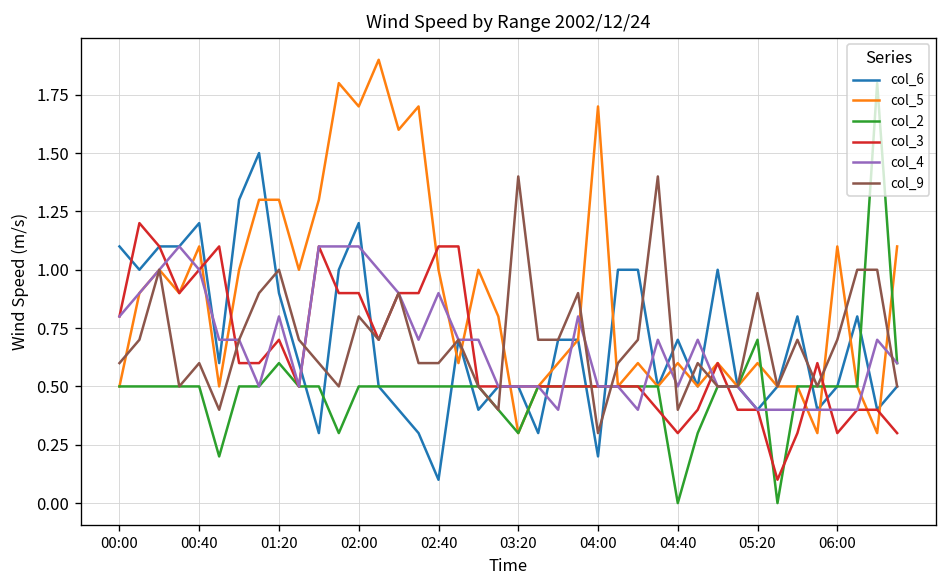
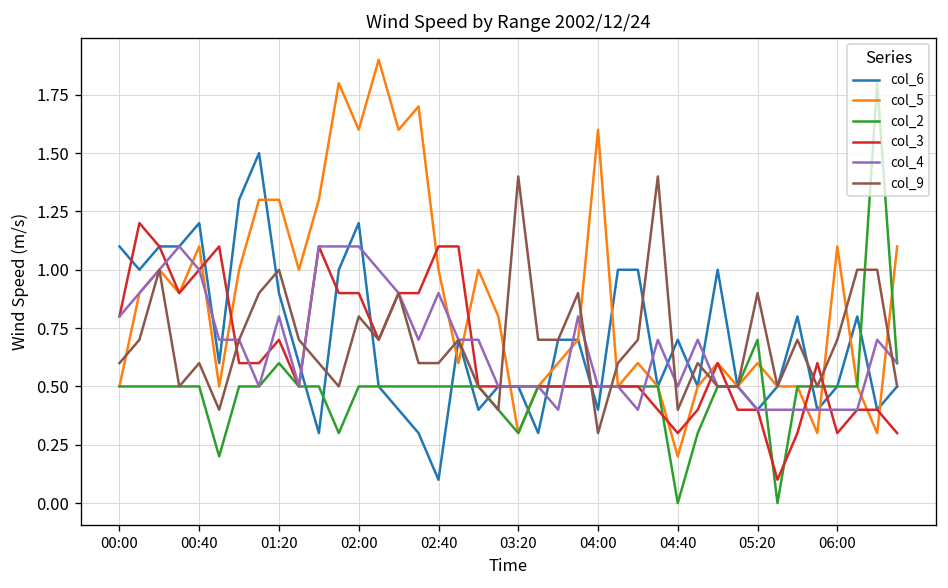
  {
    "col_6": {
      "00:00": 1.1,
      "00:40": 1.2,
      "01:20": 0.9,
      "02:00": 1.2,
      "02:40": 0.1,
-     "04:00": 0.2,
+     "04:00": 0.4,
      "04:40": 0.7
    },
    "col_5": {
      "00:40": 1.1,
      "01:20": 1.3,
-     "02:00": 1.7,
+     "02:00": 1.6,
      "02:40": 1.0,
-     "04:00": 1.7,
-     "04:40": 0.6,
+     "04:00": 1.6,
+     "04:40": 0.2,
      "05:20": 0.6,
      "06:00": 1.1
    },
    "col_2": {
      "00:40": 0.5,
      "01:20": 0.6,
      "02:00": 0.5,
      "02:40": 0.5,
      "04:40": 0.0,
      "05:20": 0.7
    },
    "col_3": {
      "01:20": 0.7,
      "02:00": 0.9,
      "02:40": 1.1,
      "04:40": 0.3,
      "06:00": 0.3
    },
    "col_4": {
      "01:20": 0.8,
      "02:00": 1.1,
      "02:40": 0.9,
      "04:40": 0.5,
      "06:00": 0.4
    },
    "col_9": {
      "00:00": 0.6,
      "00:40": 0.6,
      "01:20": 1.0,
      "02:00": 0.8,
      "02:40": 0.6,
      "03:20": 1.4,
      "04:00": 0.3,
      "04:40": 0.4,
      "05:20": 0.9,
      "06:00": 0.7
    }
  }
